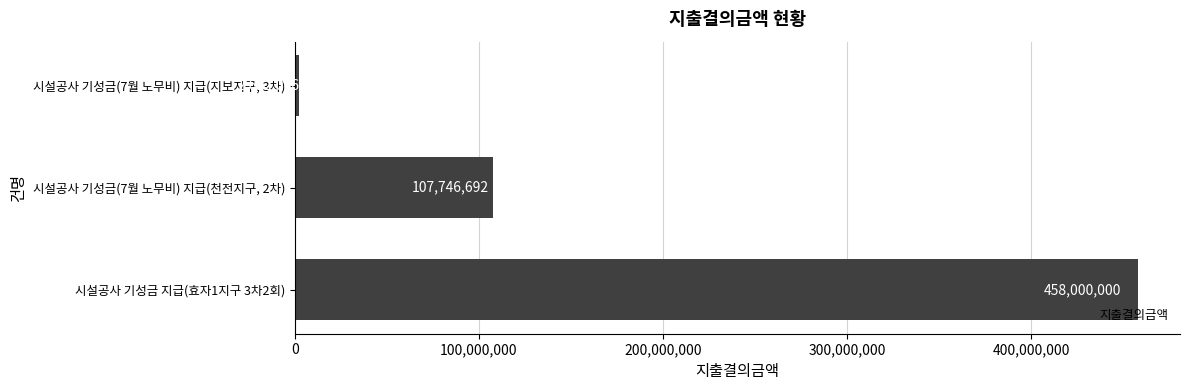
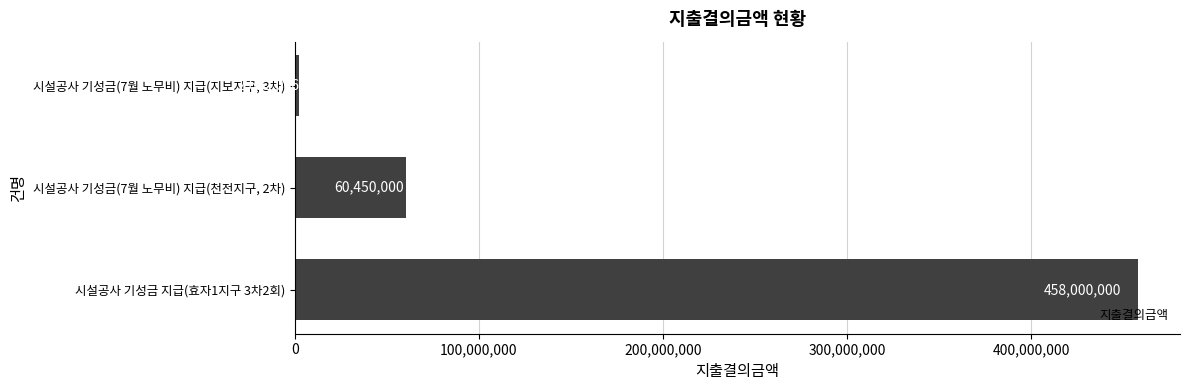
  {
-   "시설공사 기성금(7월 노무비) 지급(천전지구, 2차)": "107,746,692",
+   "시설공사 기성금(7월 노무비) 지급(천전지구, 2차)": "60,450,000",
    "시설공사 기성금 지급(효자1지구 3차2회)": "458,000,000"
  }
